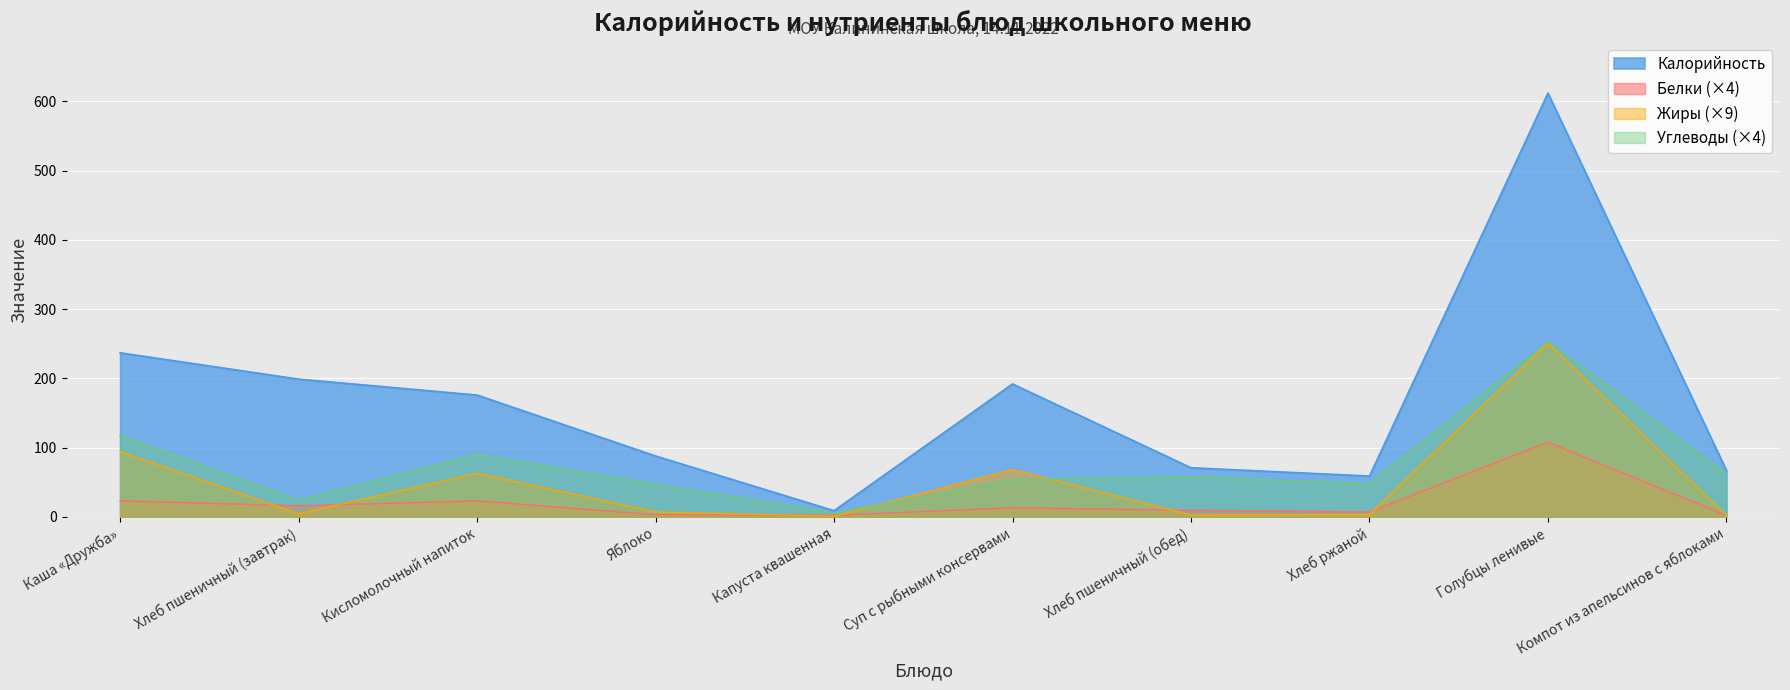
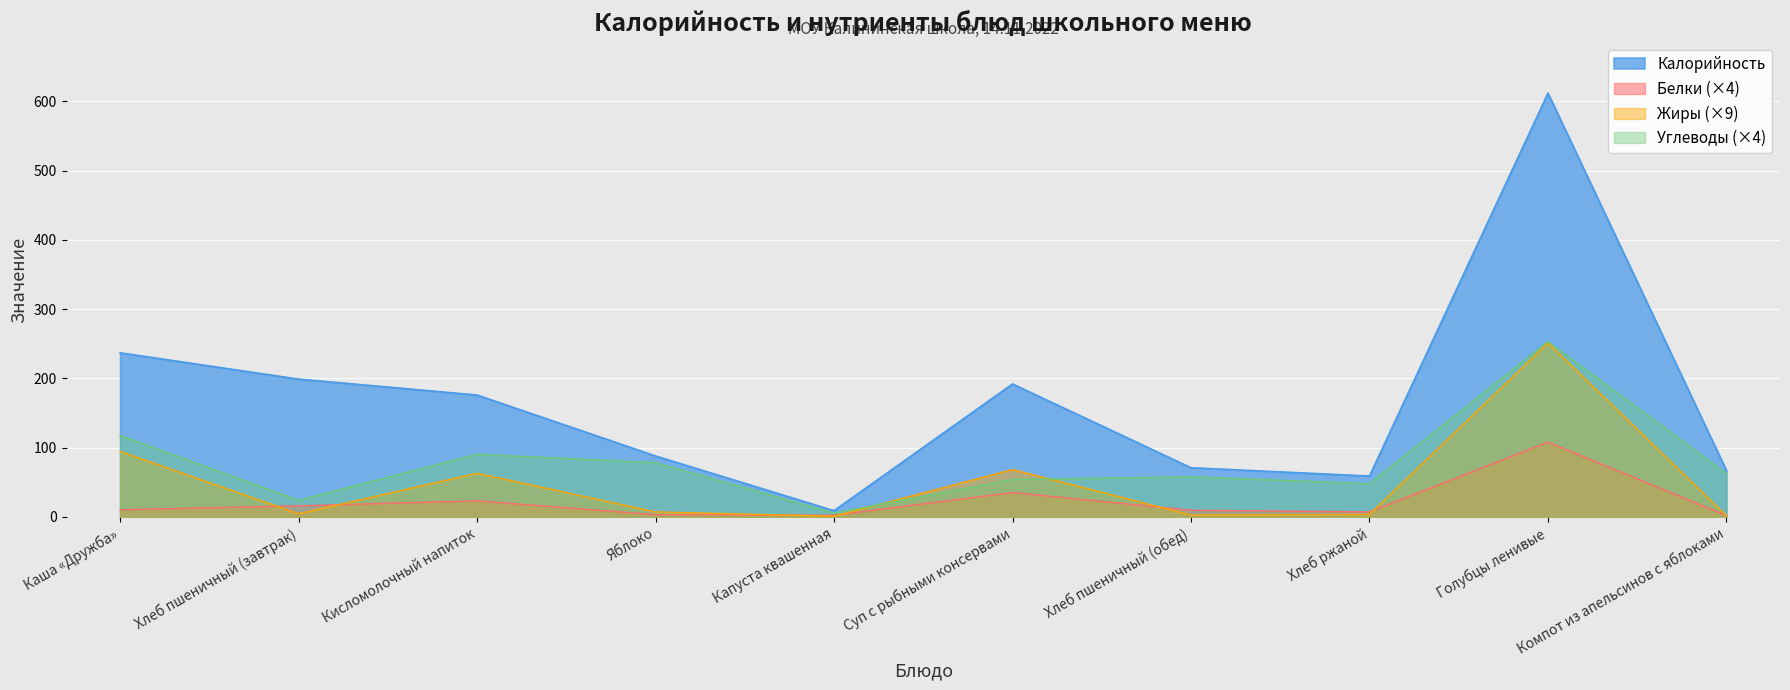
  {
    "Калорийность": {
      "Каша «Дружба»": 240,
      "Хлеб пшеничный (завтрак)": 200,
      "Кисломолочный напиток": 180,
      "Яблоко": 90,
      "Суп с рыбными консервами": 190,
      "Хлеб пшеничный (обед)": 70,
      "Хлеб ржаной": 60,
      "Голубцы ленивые": 610,
      "Компот из апельсинов с яблоками": 70
    },
    "Белки (×4)": {
-     "Каша «Дружба»": 20,
+     "Каша «Дружба»": 10,
      "Хлеб пшеничный (завтрак)": 20,
      "Кисломолочный напиток": 20,
      "Яблоко": 0,
-     "Суп с рыбными консервами": 10,
+     "Суп с рыбными консервами": 40,
      "Хлеб пшеничный (обед)": 10,
      "Голубцы ленивые": 110
    },
    "Жиры (×9)": {
      "Каша «Дружба»": 90,
      "Хлеб пшеничный (завтрак)": 0,
      "Кисломолочный напиток": 60,
      "Яблоко": 10,
      "Суп с рыбными консервами": 70,
      "Хлеб пшеничный (обед)": 0
    },
    "Углеводы (×4)": {
      "Каша «Дружба»": 120,
      "Хлеб пшеничный (завтрак)": 20,
      "Кисломолочный напиток": 90,
-     "Яблоко": 50,
+     "Яблоко": 80,
      "Суп с рыбными консервами": 50,
      "Хлеб пшеничный (обед)": 60,
      "Хлеб ржаной": 50,
      "Компот из апельсинов с яблоками": 60
    }
  }
